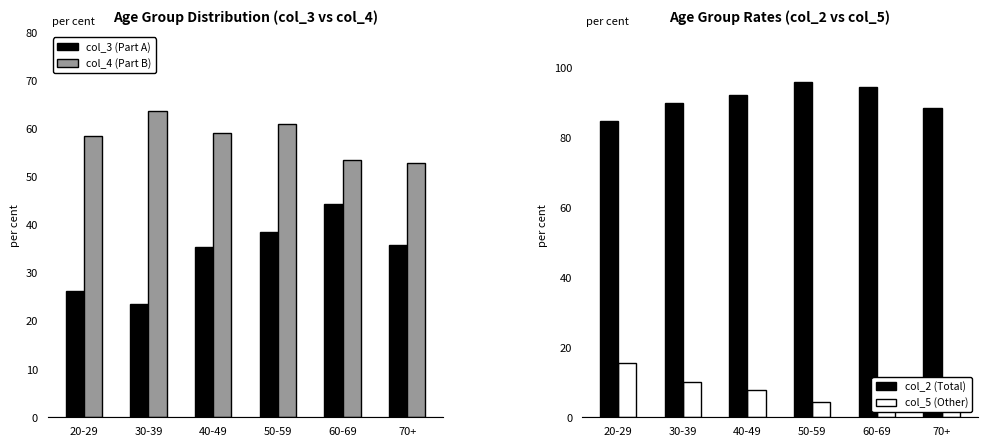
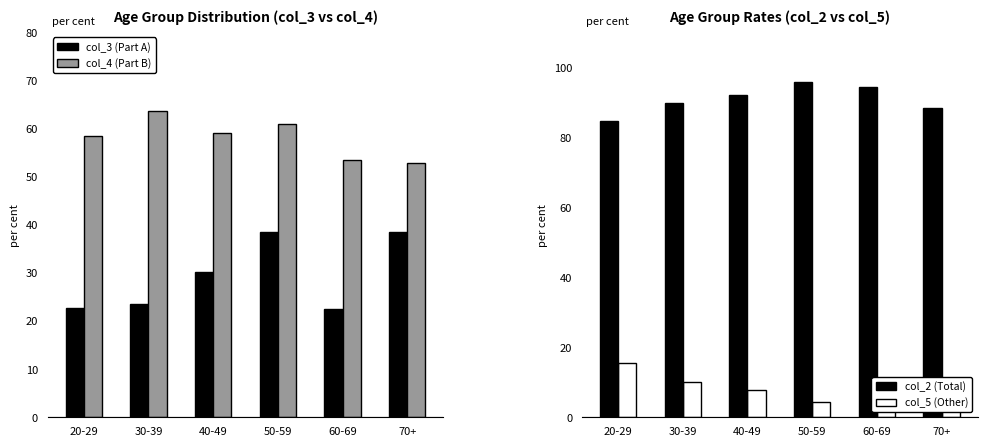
  {
    "Age Group Distribution (col_3 vs col_4)": {
      "col_3 (Part A)": {
-       "20-29": 26,
+       "20-29": 23,
        "30-39": 24,
-       "40-49": 35,
+       "40-49": 30,
        "50-59": 39,
-       "60-69": 44,
-       "70+": 36
+       "60-69": 22,
+       "70+": 38
      },
      "col_4 (Part B)": {
        "20-29": 58,
        "30-39": 64,
        "40-49": 59,
        "50-59": 61,
        "60-69": 53,
        "70+": 53
      }
    }
  }
